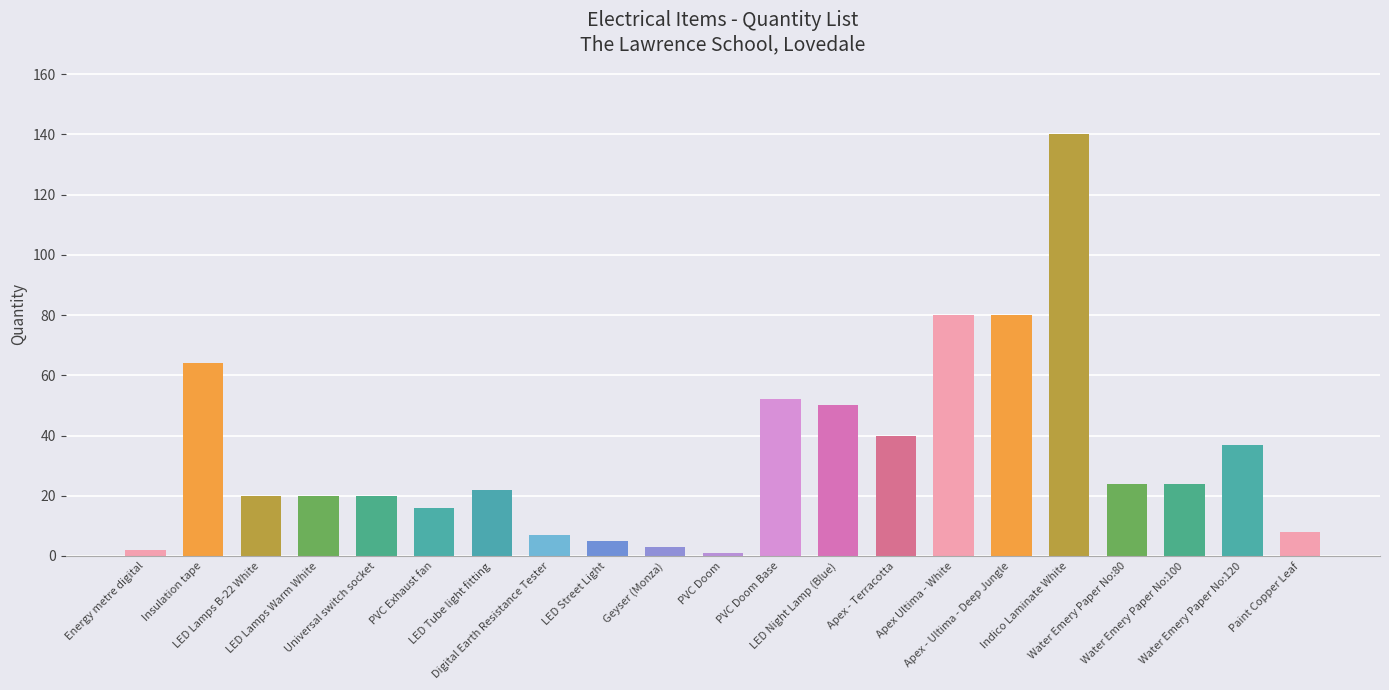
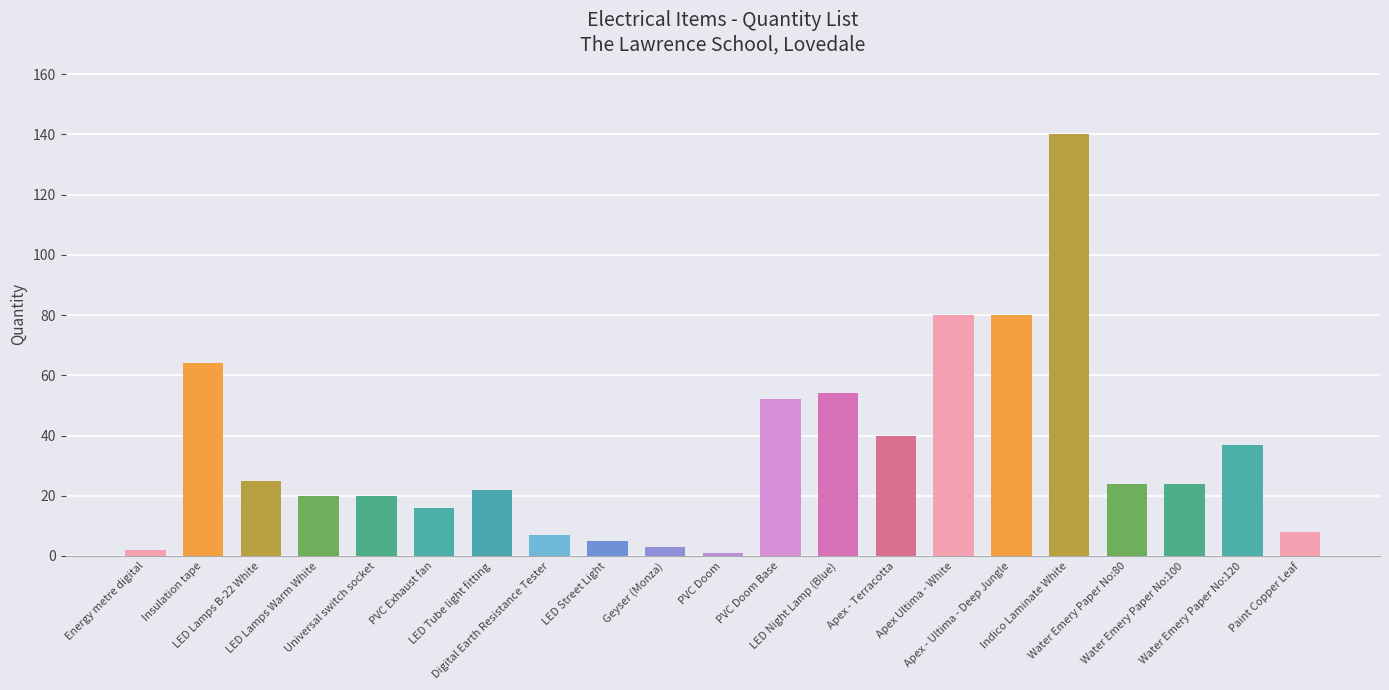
  {
    "Energy metre digital": 2,
    "Insulation tape": 64,
-   "LED Lamps B-22 White": 20,
+   "LED Lamps B-22 White": 25,
    "LED Lamps Warm White": 20,
    "Universal switch socket": 20,
    "PVC Exhaust fan": 16,
    "LED Tube light fitting": 22,
    "Digital Earth Resistance Tester": 7,
    "LED Street Light": 5,
    "Geyser (Monza)": 3,
    "PVC Doom": 1,
    "PVC Doom Base": 52,
-   "LED Night Lamp (Blue)": 50,
+   "LED Night Lamp (Blue)": 54,
    "Apex - Terracotta": 40,
    "Apex Ultima - White": 80,
    "Apex - Ultima - Deep Jungle": 80,
    "Indico Laminate White": 140,
    "Water Emery Paper No:80": 24,
    "Water Emery Paper No:100": 24,
    "Water Emery Paper No:120": 37,
    "Paint Copper Leaf": 8
  }
